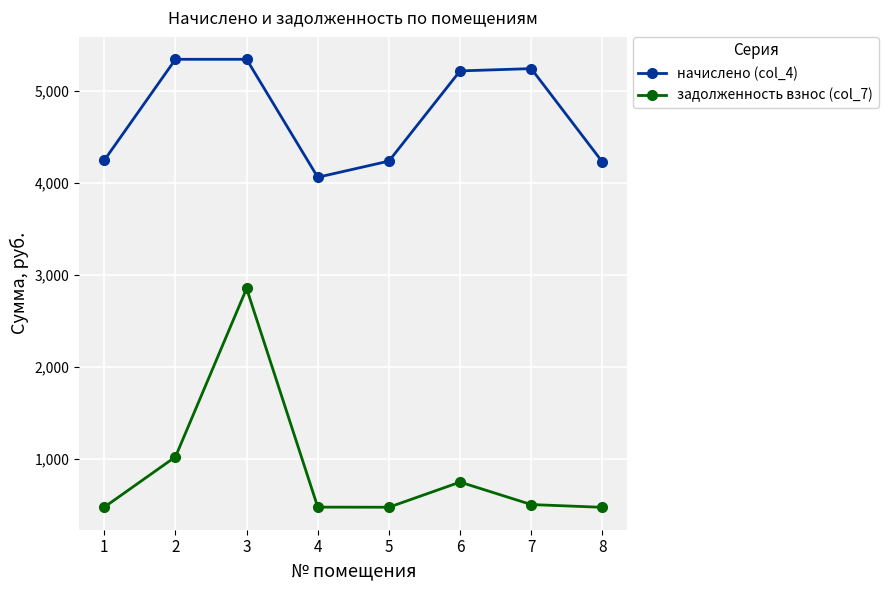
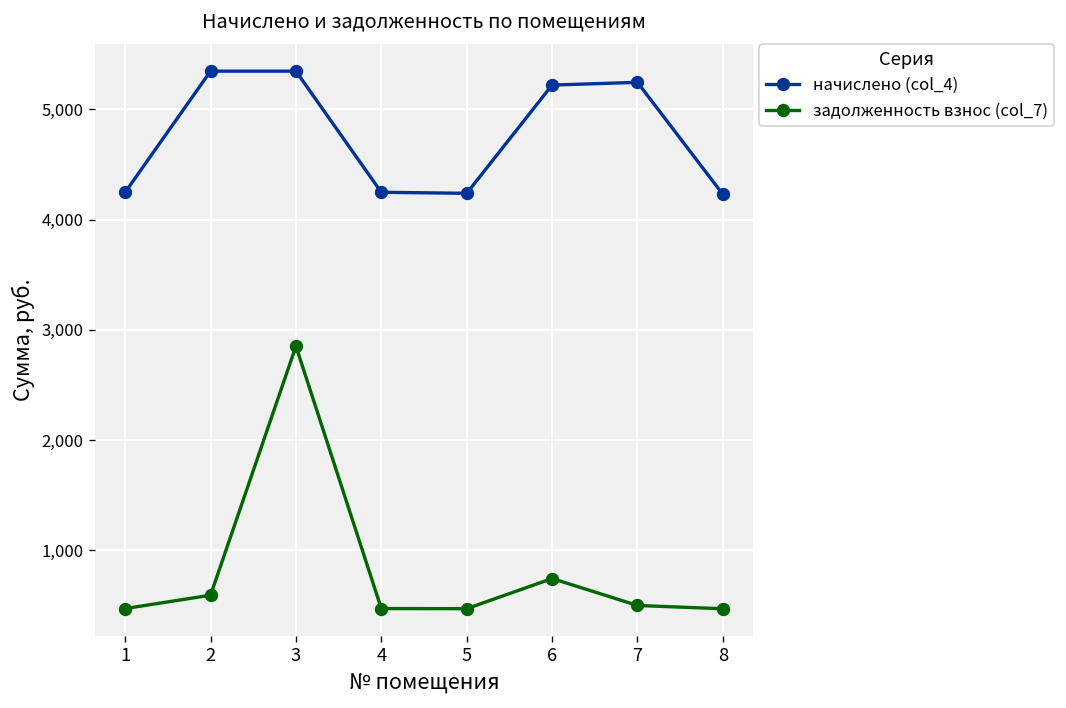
  {
    "начислено (col_4)": {
      "1": "4,200",
      "2": "5,300",
      "3": "5,300",
-     "4": "4,100",
+     "4": "4,200",
      "5": "4,200",
      "6": "5,200",
      "7": "5,200",
      "8": "4,200"
    },
    "задолженность взнос (col_7)": {
      "1": "500",
-     "2": "1,000",
+     "2": "600",
      "3": "2,900",
      "4": "500",
      "5": "500",
      "6": "700",
      "7": "500",
      "8": "500"
    }
  }
